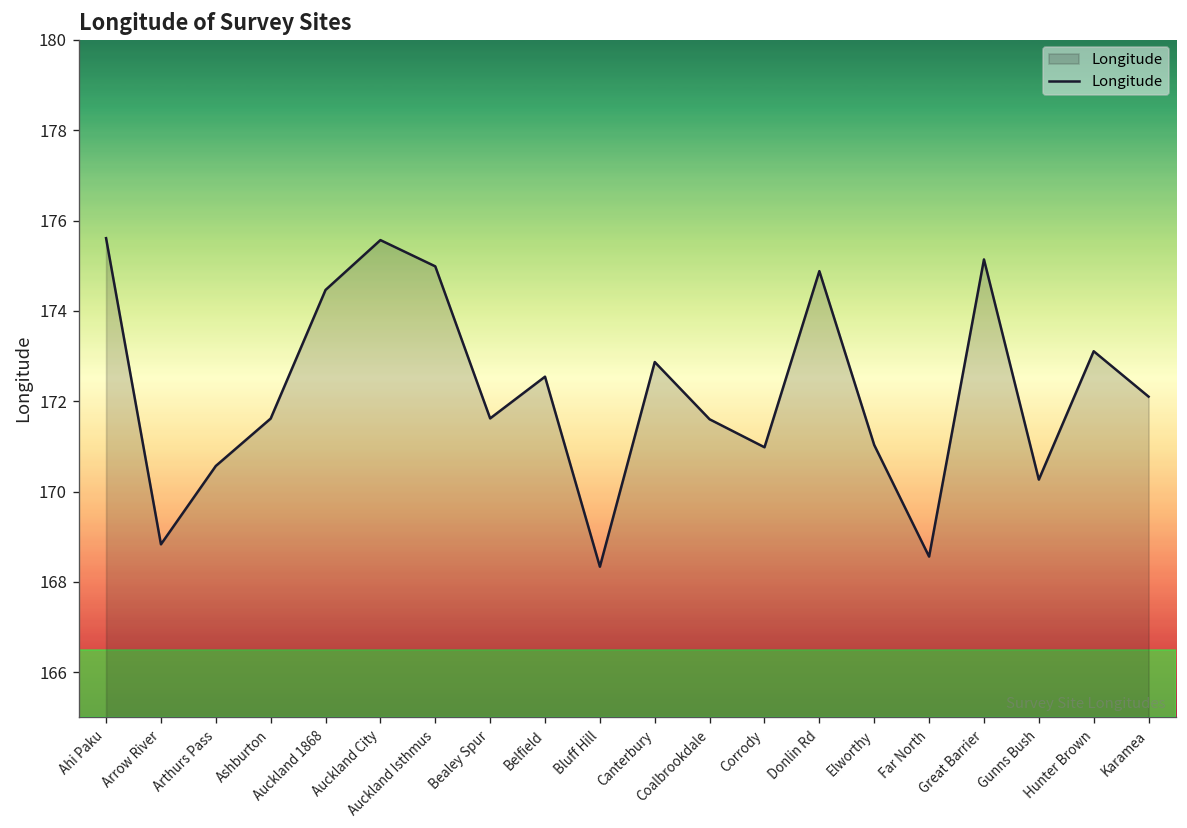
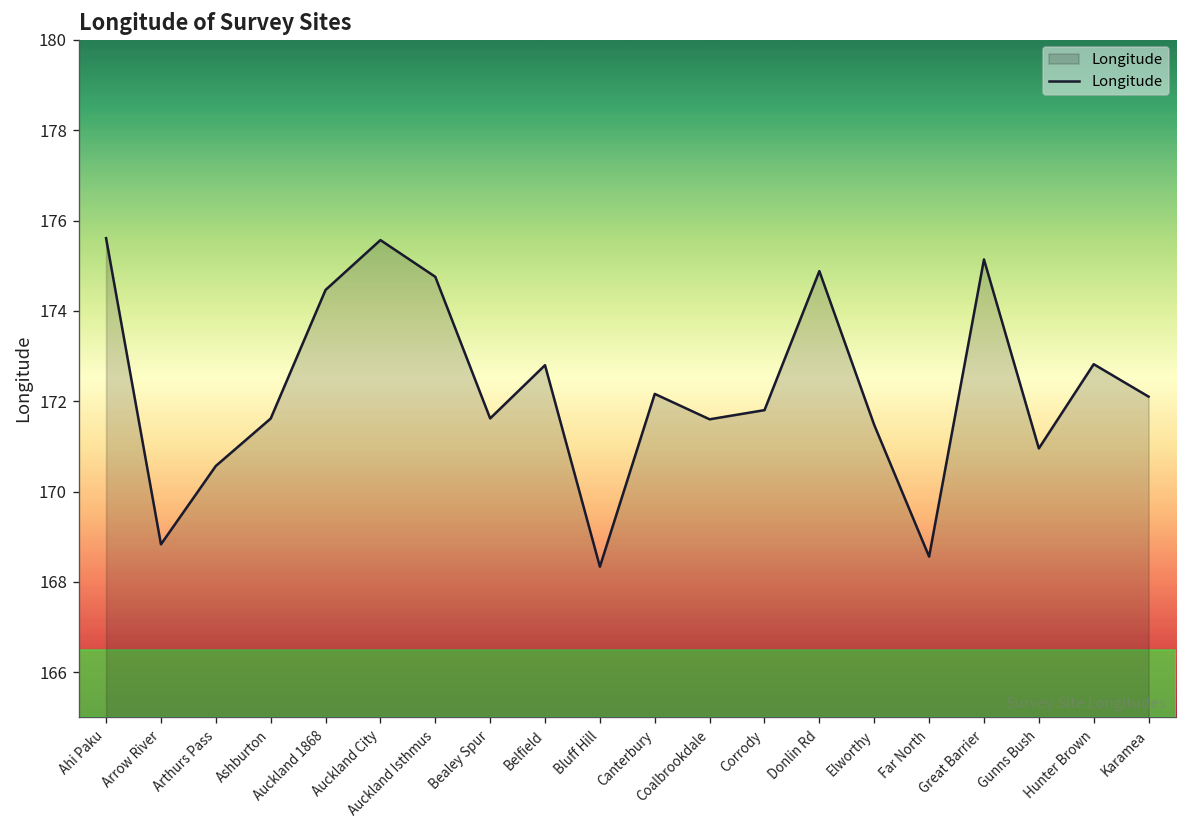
  {
    "Ahi Paku": 175.6,
    "Arrow River": 168.8,
    "Arthurs Pass": 170.6,
    "Ashburton": 171.6,
    "Auckland 1868": 174.5,
    "Auckland City": 175.6,
-   "Auckland Isthmus": 175.0,
+   "Auckland Isthmus": 174.8,
    "Bealey Spur": 171.6,
-   "Belfield": 172.5,
+   "Belfield": 172.8,
    "Bluff Hill": 168.3,
-   "Canterbury": 172.9,
+   "Canterbury": 172.2,
    "Coalbrookdale": 171.6,
-   "Corrody": 171.0,
+   "Corrody": 171.8,
    "Donlin Rd": 174.9,
-   "Elworthy": 171.0,
+   "Elworthy": 171.5,
    "Far North": 168.6,
    "Great Barrier": 175.1,
-   "Gunns Bush": 170.3,
-   "Hunter Brown": 173.1,
+   "Gunns Bush": 171.0,
+   "Hunter Brown": 172.8,
    "Karamea": 172.1
  }
